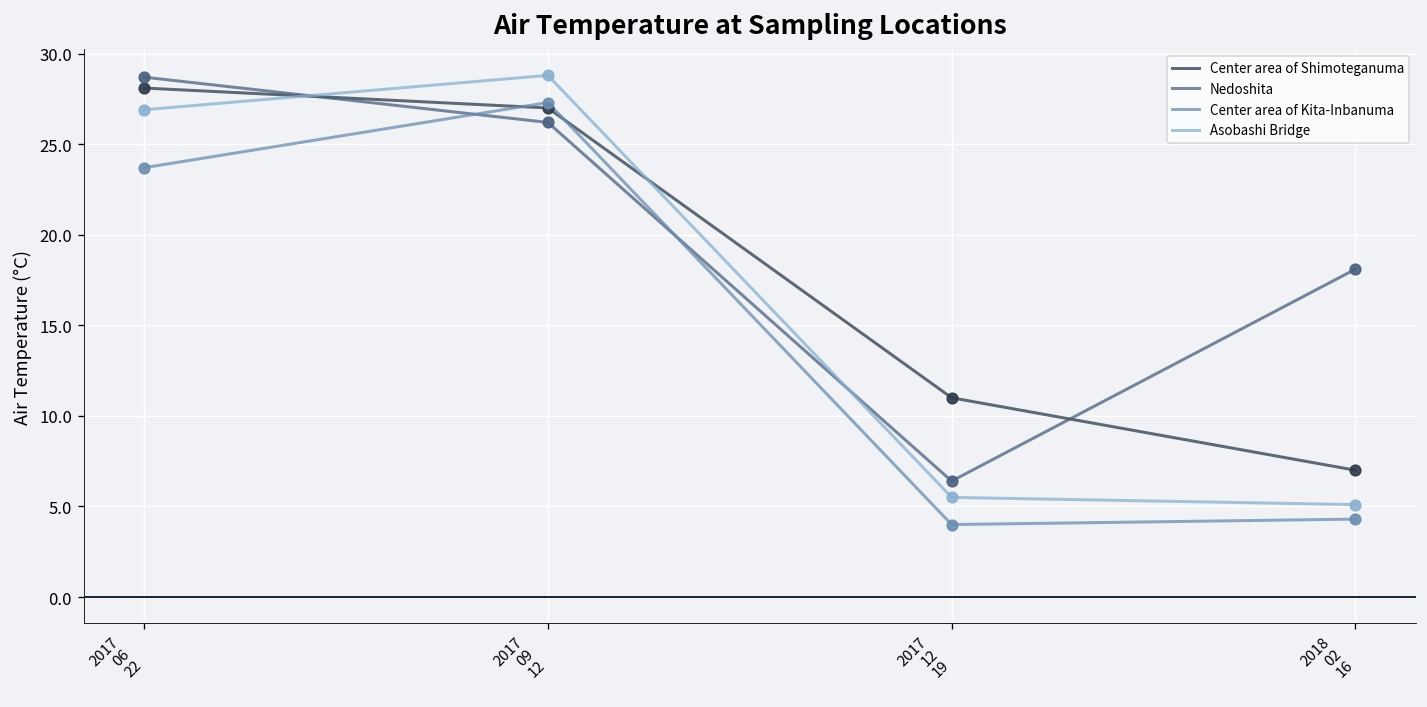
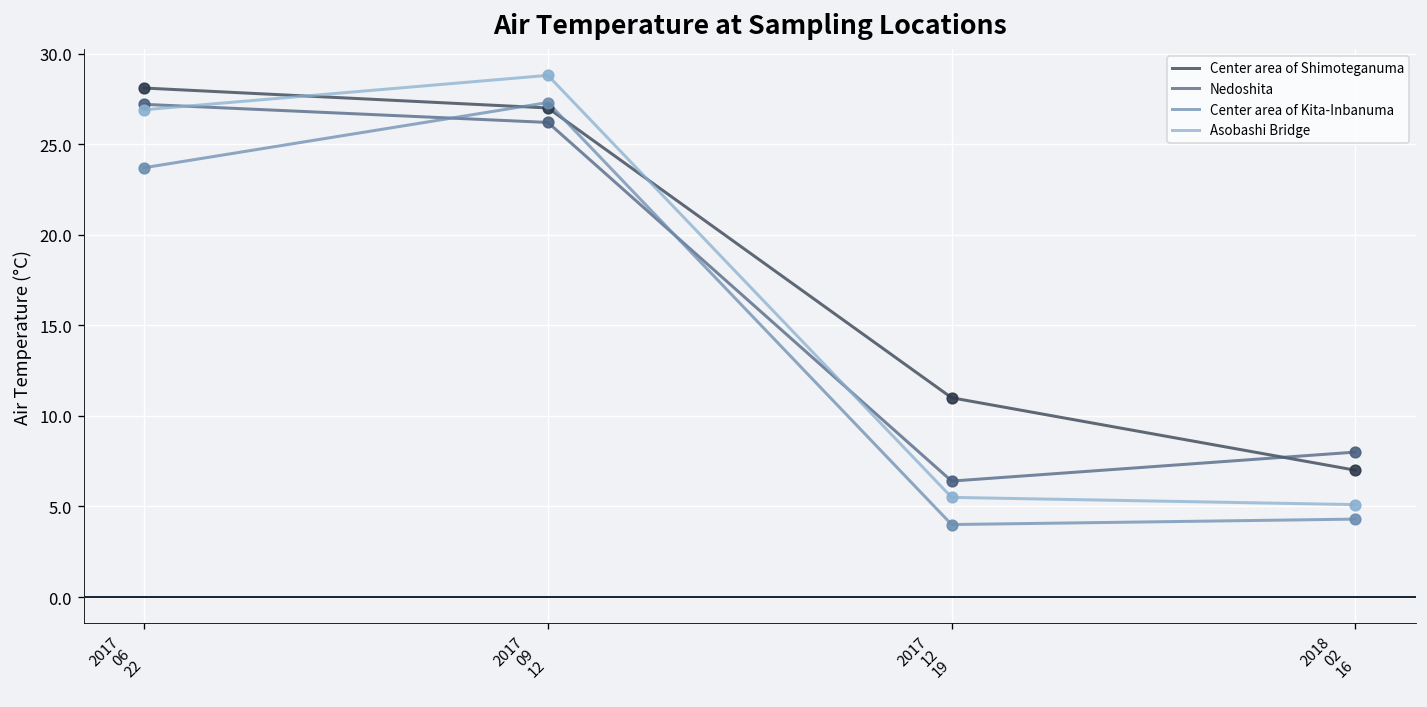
  {
    "Center area of Shimoteganuma": {
      "2017 06 22": 28.1,
      "2017 09 12": 27.0,
      "2017 12 19": 11.0,
      "2018 02 16": 7.0
    },
    "Nedoshita": {
-     "2017 06 22": 28.7,
+     "2017 06 22": 27.2,
      "2017 09 12": 26.2,
      "2017 12 19": 6.4,
-     "2018 02 16": 18.1
+     "2018 02 16": 8.0
    }
  }
